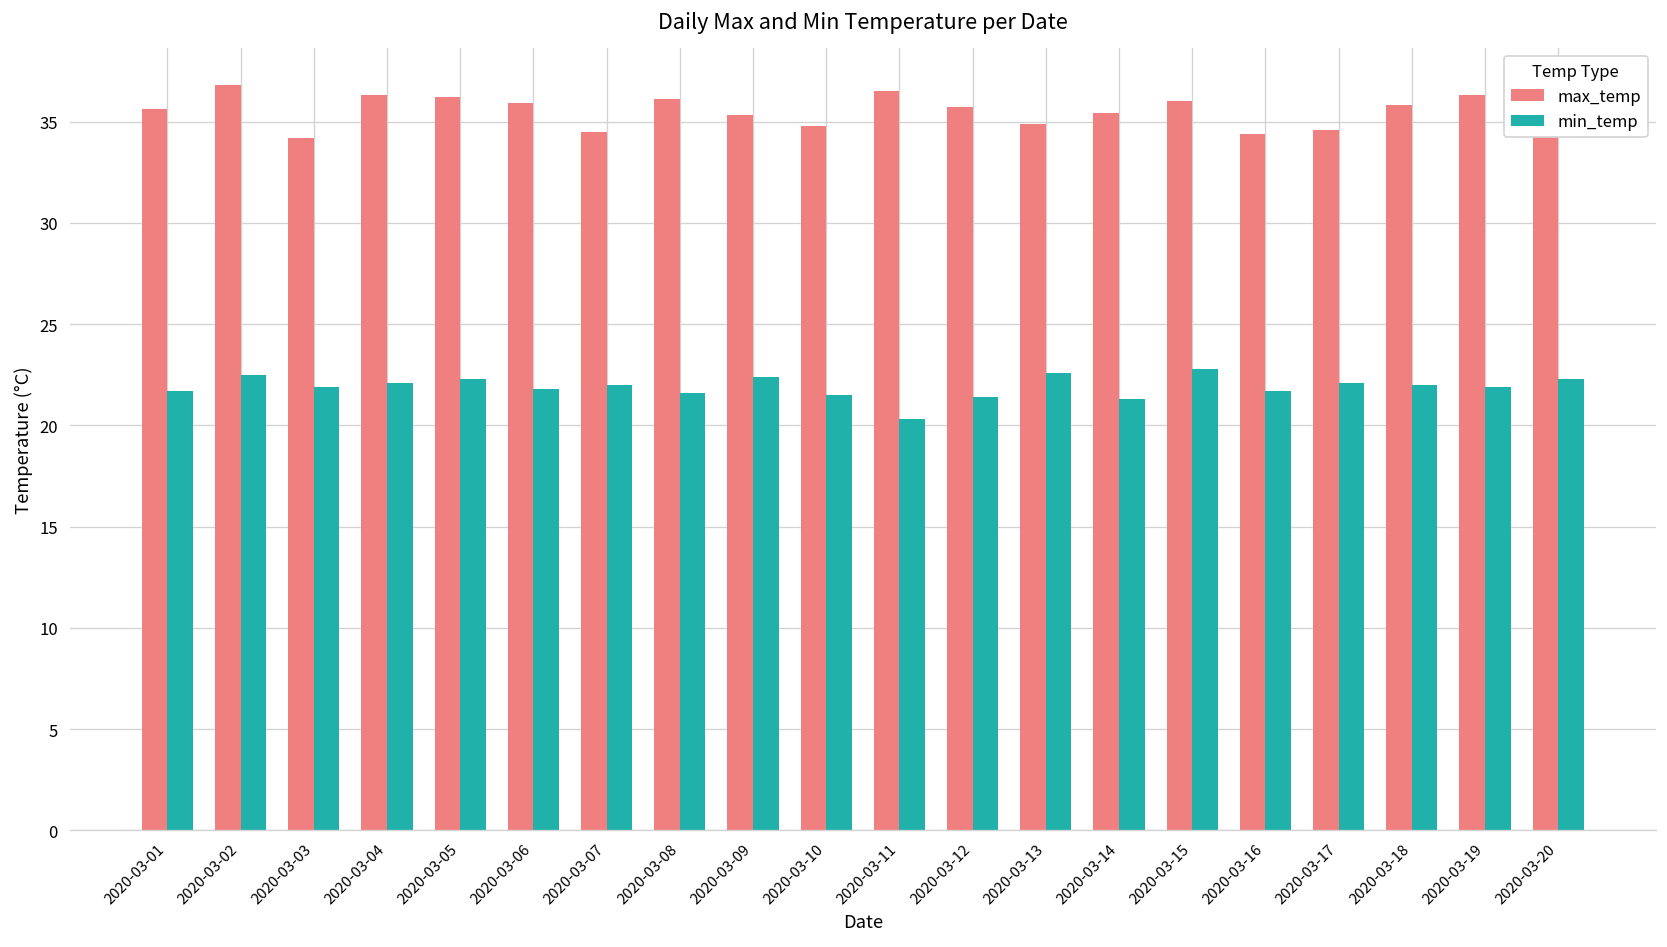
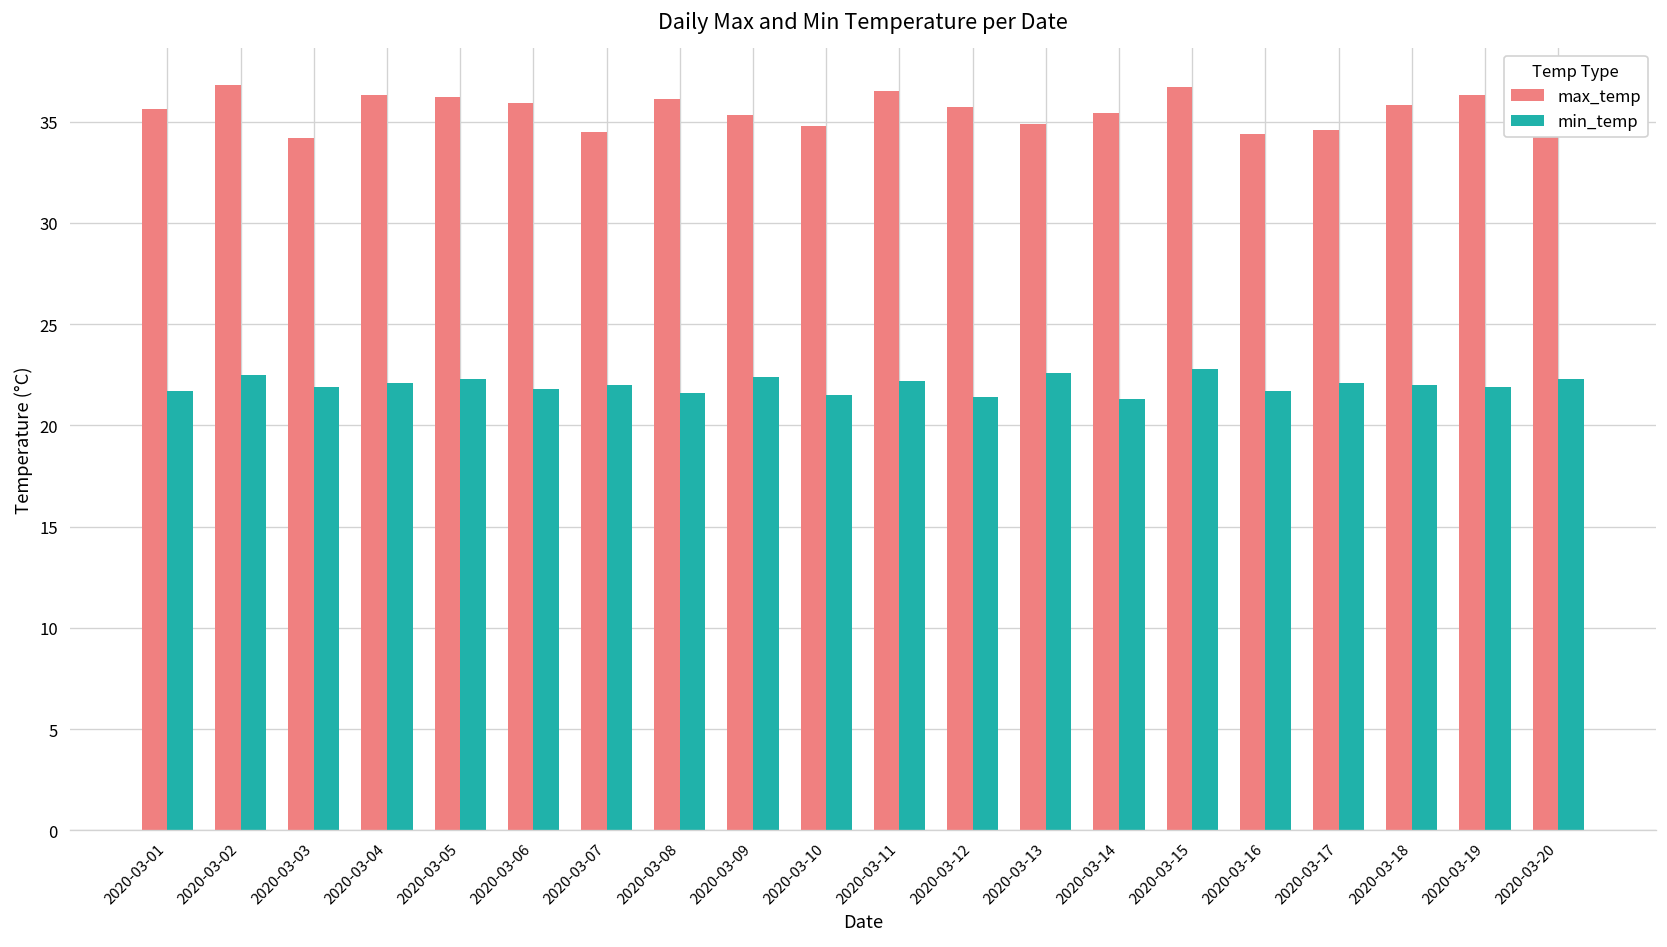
  {
    "max_temp": {
      "2020-03-01": 35.6,
      "2020-03-02": 36.8,
      "2020-03-03": 34.2,
      "2020-03-04": 36.3,
      "2020-03-05": 36.2,
      "2020-03-06": 35.9,
      "2020-03-07": 34.5,
      "2020-03-08": 36.1,
      "2020-03-09": 35.3,
      "2020-03-10": 34.8,
      "2020-03-11": 36.5,
      "2020-03-12": 35.7,
      "2020-03-13": 34.9,
      "2020-03-14": 35.4,
-     "2020-03-15": 36.0,
+     "2020-03-15": 36.7,
      "2020-03-16": 34.4,
      "2020-03-17": 34.6,
      "2020-03-18": 35.8,
      "2020-03-19": 36.3
    },
    "min_temp": {
      "2020-03-01": 21.7,
      "2020-03-02": 22.5,
      "2020-03-03": 21.9,
      "2020-03-04": 22.1,
      "2020-03-05": 22.3,
      "2020-03-06": 21.8,
      "2020-03-07": 22.0,
      "2020-03-08": 21.6,
      "2020-03-09": 22.4,
      "2020-03-10": 21.5,
-     "2020-03-11": 20.3,
+     "2020-03-11": 22.2,
      "2020-03-12": 21.4,
      "2020-03-13": 22.6,
      "2020-03-14": 21.3,
      "2020-03-15": 22.8,
      "2020-03-16": 21.7,
      "2020-03-17": 22.1,
      "2020-03-18": 22.0,
      "2020-03-19": 21.9,
      "2020-03-20": 22.3
    }
  }
